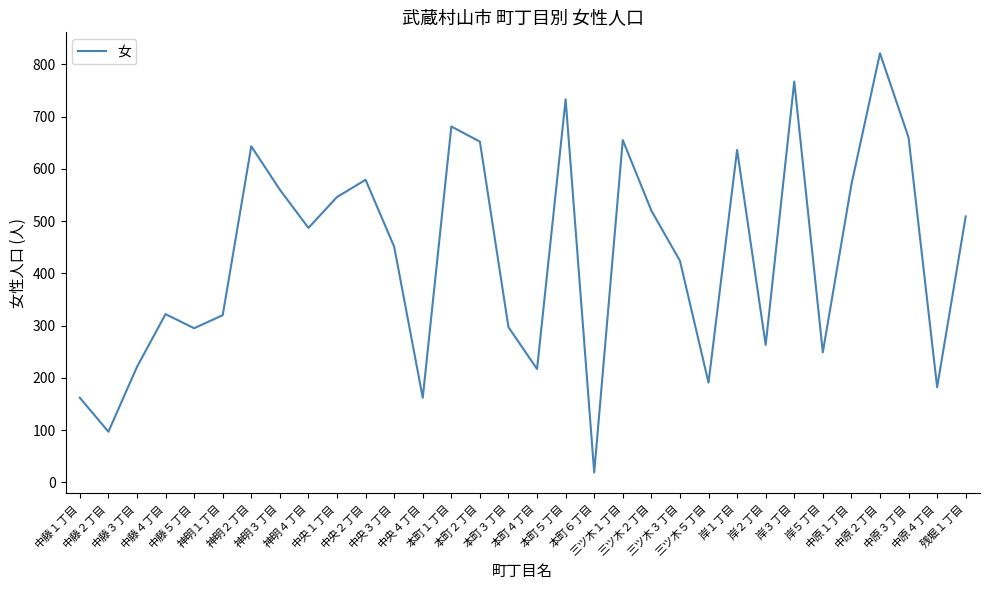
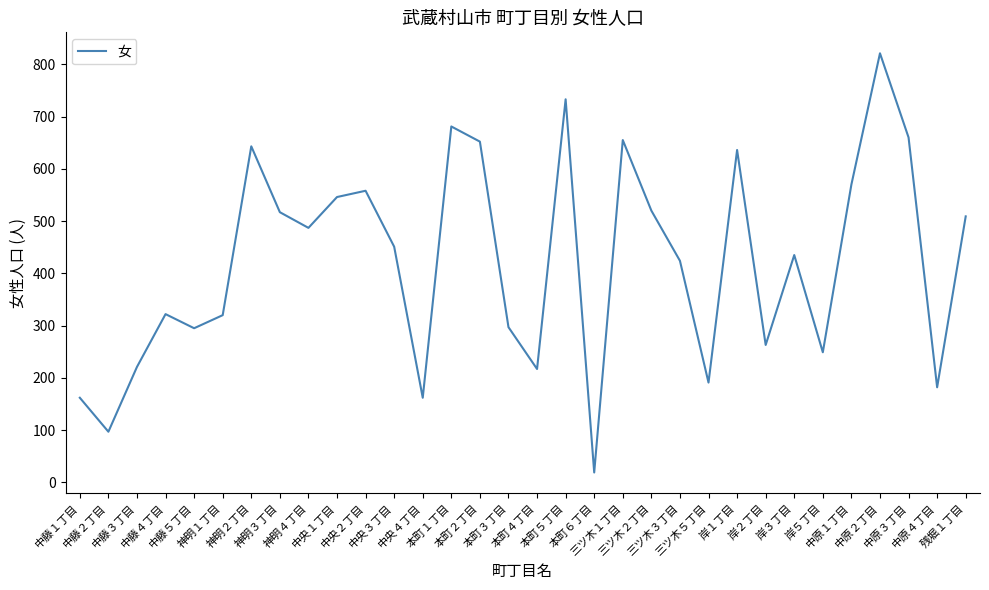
  {
    "中藤１丁目": 160,
    "中藤２丁目": 100,
    "中藤３丁目": 220,
    "中藤４丁目": 320,
    "中藤５丁目": 300,
    "神明１丁目": 320,
    "神明２丁目": 640,
-   "神明３丁目": 560,
+   "神明３丁目": 520,
    "神明４丁目": 490,
    "中央１丁目": 550,
-   "中央２丁目": 580,
+   "中央２丁目": 560,
    "中央３丁目": 450,
    "中央４丁目": 160,
    "本町１丁目": 680,
    "本町２丁目": 650,
    "本町３丁目": 300,
    "本町４丁目": 220,
    "本町５丁目": 730,
    "本町６丁目": 20,
    "三ツ木１丁目": 660,
    "三ツ木２丁目": 520,
    "三ツ木３丁目": 420,
    "三ツ木５丁目": 190,
    "岸１丁目": 640,
    "岸２丁目": 260,
-   "岸３丁目": 770,
+   "岸３丁目": 440,
    "岸５丁目": 250,
    "中原１丁目": 570,
    "中原２丁目": 820,
    "中原３丁目": 660,
    "中原４丁目": 180,
    "残堀１丁目": 510
  }
